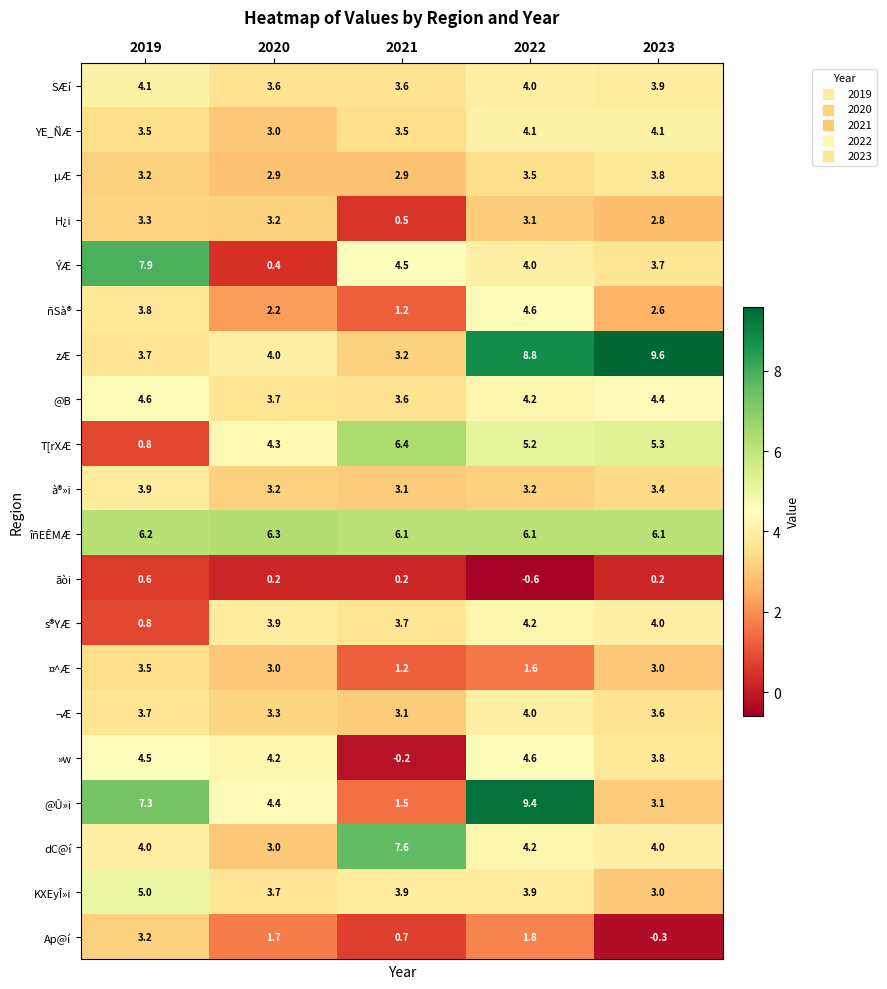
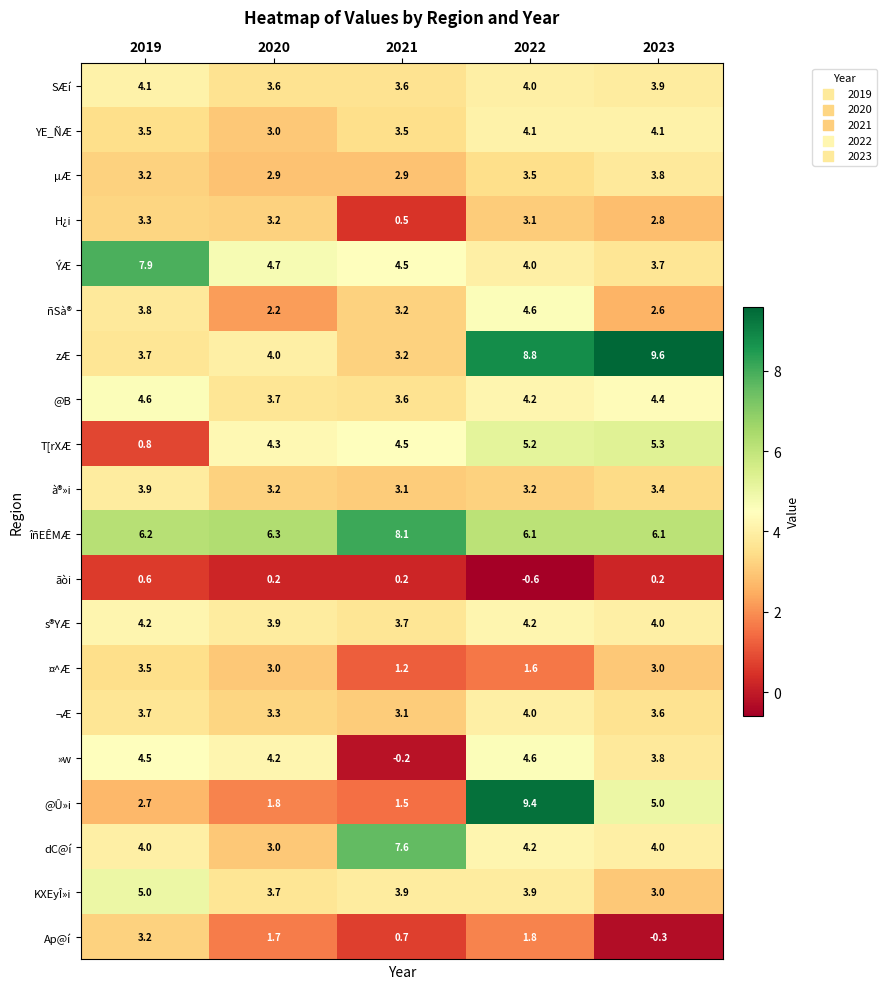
  {
    "SÆí": {
      "2019": 4.1,
      "2020": 3.6,
      "2021": 3.6,
      "2022": 4.0,
      "2023": 3.9
    },
    "YE_ÑÆ": {
      "2019": 3.5,
      "2020": 3.0,
      "2021": 3.5,
      "2022": 4.1,
      "2023": 4.1
    },
    "µÆ": {
      "2019": 3.2,
      "2020": 2.9,
      "2021": 2.9,
      "2022": 3.5,
      "2023": 3.8
    },
    "H¿i": {
      "2019": 3.3,
      "2020": 3.2,
      "2021": 0.5,
      "2022": 3.1,
      "2023": 2.8
    },
    "ÝÆ": {
      "2019": 7.9,
-     "2020": 0.4,
+     "2020": 4.7,
      "2021": 4.5,
      "2022": 4.0,
      "2023": 3.7
    },
    "ñSà®": {
      "2019": 3.8,
      "2020": 2.2,
-     "2021": 1.2,
+     "2021": 3.2,
      "2022": 4.6,
      "2023": 2.6
    },
    "zÆ": {
      "2019": 3.7,
      "2020": 4.0,
      "2021": 3.2,
      "2022": 8.8,
      "2023": 9.6
    },
    "@B": {
      "2019": 4.6,
      "2020": 3.7,
      "2021": 3.6,
      "2022": 4.2,
      "2023": 4.4
    },
    "T[rXÆ": {
      "2019": 0.8,
      "2020": 4.3,
-     "2021": 6.4,
+     "2021": 4.5,
      "2022": 5.2,
      "2023": 5.3
    },
    "à®»i": {
      "2019": 3.9,
      "2020": 3.2,
      "2021": 3.1,
      "2022": 3.2,
      "2023": 3.4
    },
    "îñEÊMÆ": {
      "2019": 6.2,
      "2020": 6.3,
-     "2021": 6.1,
+     "2021": 8.1,
      "2022": 6.1,
      "2023": 6.1
    },
    "ãòi": {
      "2019": 0.6,
      "2020": 0.2,
      "2021": 0.2,
      "2022": -0.6,
      "2023": 0.2
    },
    "s®YÆ": {
-     "2019": 0.8,
+     "2019": 4.2,
      "2020": 3.9,
      "2021": 3.7,
      "2022": 4.2,
      "2023": 4.0
    },
    "¤^Æ": {
      "2019": 3.5,
      "2020": 3.0,
      "2021": 1.2,
      "2022": 1.6,
      "2023": 3.0
    },
    "¬Æ": {
      "2019": 3.7,
      "2020": 3.3,
      "2021": 3.1,
      "2022": 4.0,
      "2023": 3.6
    },
    "»w": {
      "2019": 4.5,
      "2020": 4.2,
      "2021": -0.2,
      "2022": 4.6,
      "2023": 3.8
    },
    "@Û»i": {
-     "2019": 7.3,
-     "2020": 4.4,
+     "2019": 2.7,
+     "2020": 1.8,
      "2021": 1.5,
      "2022": 9.4,
-     "2023": 3.1
+     "2023": 5.0
    },
    "dC@í": {
      "2019": 4.0,
      "2020": 3.0,
      "2021": 7.6,
      "2022": 4.2,
      "2023": 4.0
    },
    "KXEyÎ»i": {
      "2019": 5.0,
      "2020": 3.7,
      "2021": 3.9,
      "2022": 3.9,
      "2023": 3.0
    },
    "Ap@í": {
      "2019": 3.2,
      "2020": 1.7,
      "2021": 0.7,
      "2022": 1.8,
      "2023": -0.3
    }
  }
